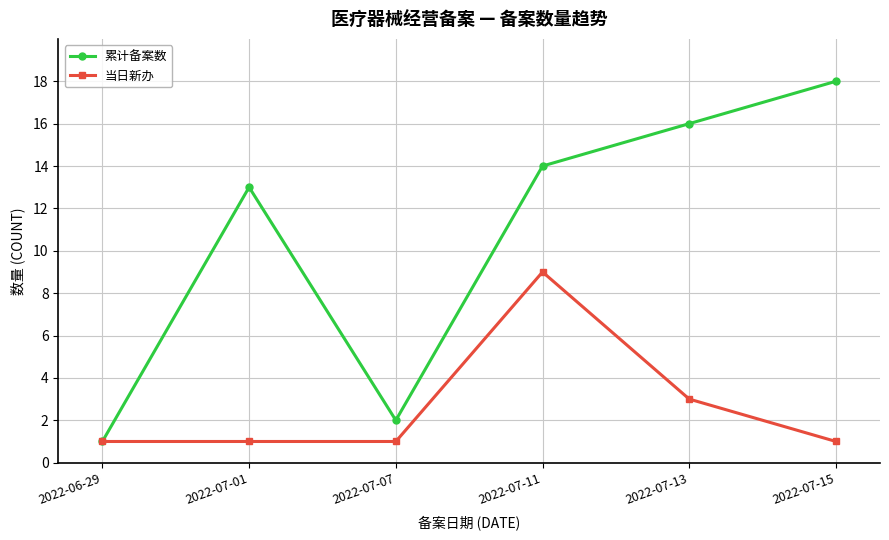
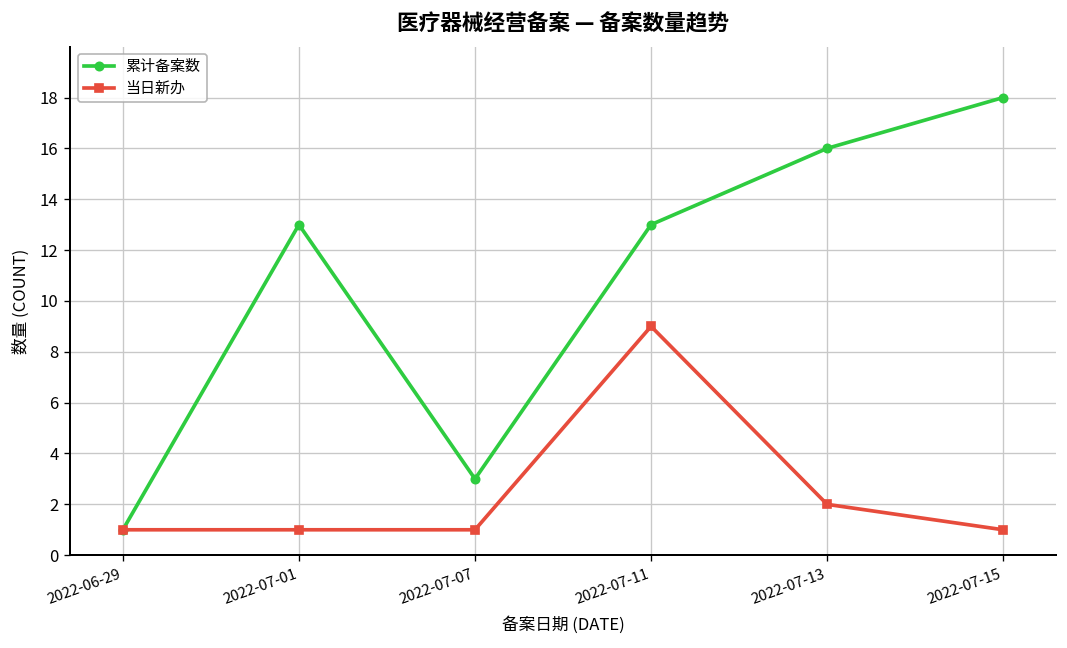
  {
    "累计备案数": {
      "2022-07-01": 13,
-     "2022-07-07": 2,
-     "2022-07-11": 14,
+     "2022-07-07": 3,
+     "2022-07-11": 13,
      "2022-07-13": 16,
      "2022-07-15": 18
    },
    "当日新办": {
      "2022-07-01": 1,
      "2022-07-07": 1,
      "2022-07-11": 9,
-     "2022-07-13": 3,
+     "2022-07-13": 2,
      "2022-07-15": 1
    }
  }
